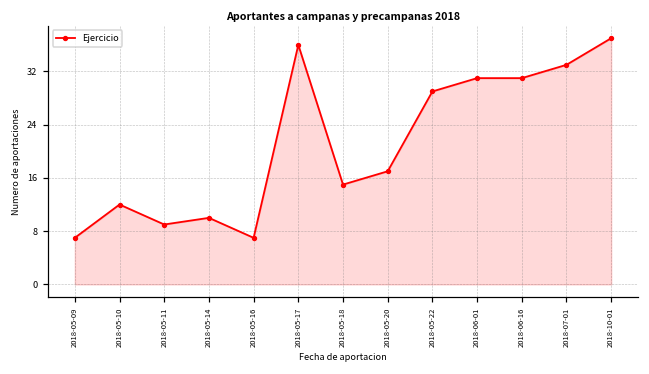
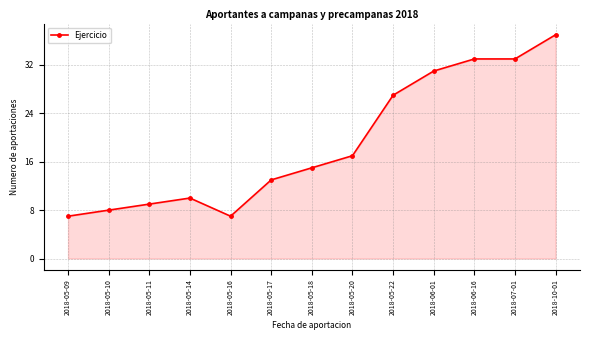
  {
    "2018-05-09": 7,
-   "2018-05-10": 12,
+   "2018-05-10": 8,
    "2018-05-11": 9,
    "2018-05-14": 10,
    "2018-05-16": 7,
-   "2018-05-17": 36,
+   "2018-05-17": 13,
    "2018-05-18": 15,
    "2018-05-20": 17,
-   "2018-05-22": 29,
+   "2018-05-22": 27,
    "2018-06-01": 31,
-   "2018-06-16": 31,
+   "2018-06-16": 33,
    "2018-07-01": 33,
    "2018-10-01": 37
  }
